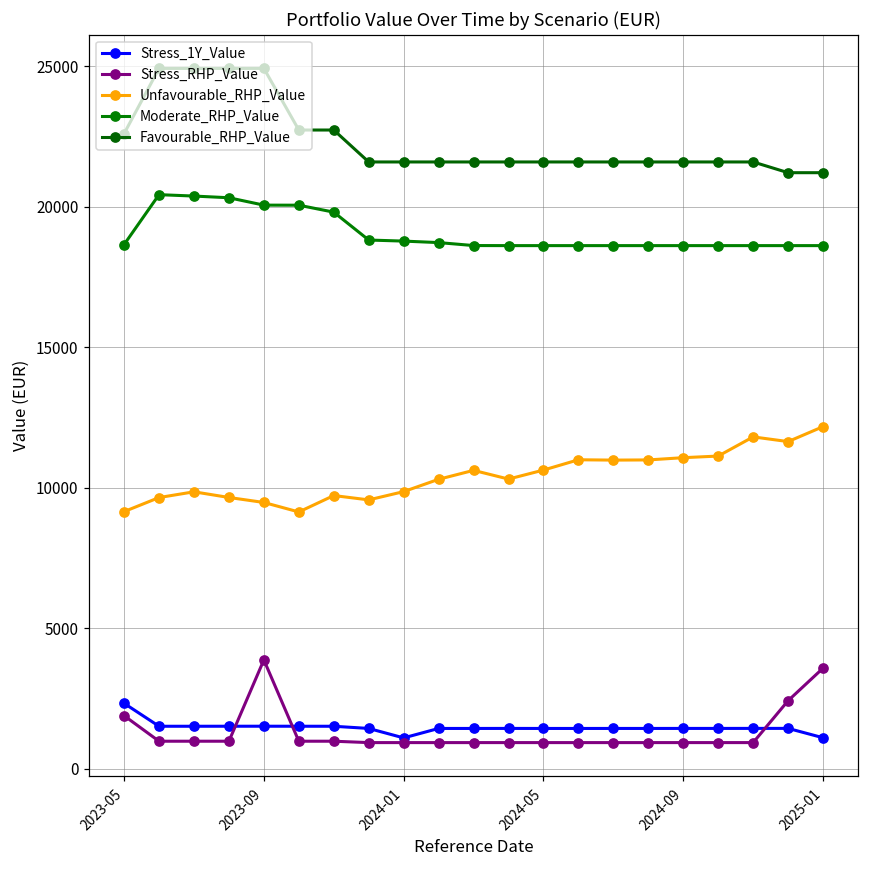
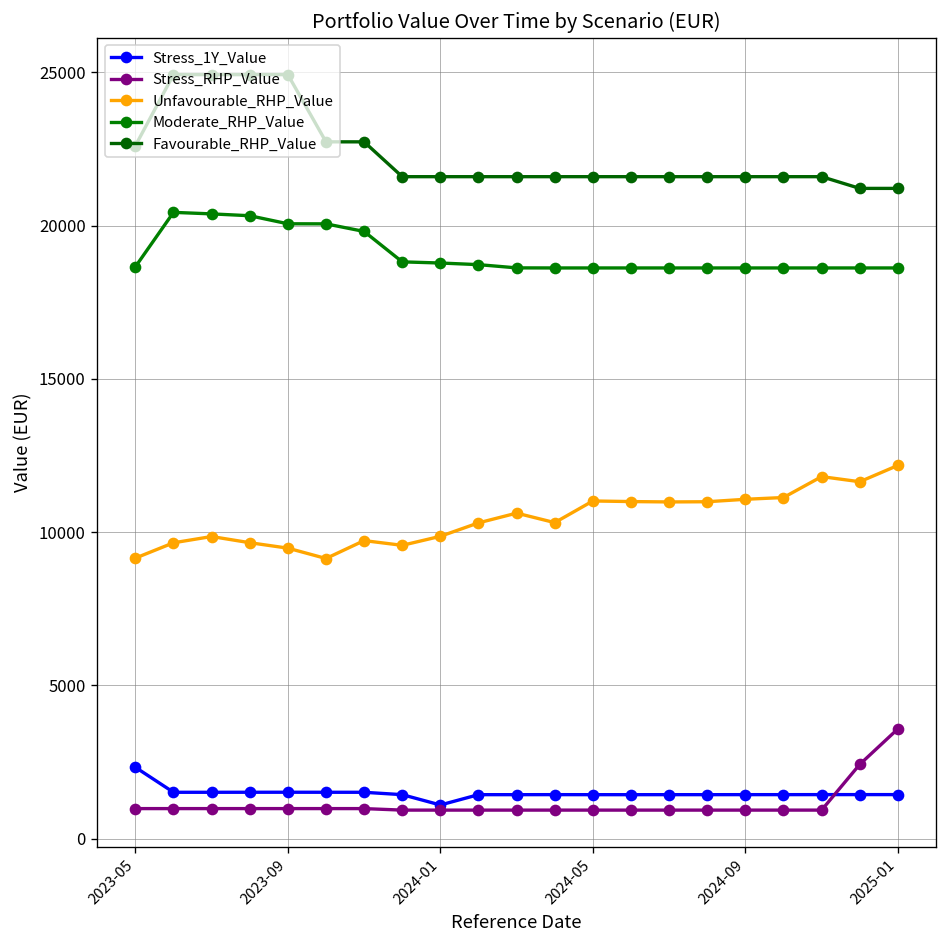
  {
    "Stress_1Y_Value": {
      "2023-05": 2300,
      "2023-09": 1500,
      "2024-01": 1100,
      "2024-05": 1400,
      "2024-09": 1400,
-     "2025-01": 1100
+     "2025-01": 1400
    },
    "Stress_RHP_Value": {
-     "2023-05": 1900,
-     "2023-09": 3900,
+     "2023-05": 1000,
+     "2023-09": 1000,
      "2024-01": 900,
      "2024-05": 900,
      "2024-09": 900,
      "2025-01": 3600
    },
    "Unfavourable_RHP_Value": {
      "2023-05": 9200,
      "2023-09": 9500,
      "2024-01": 9900,
-     "2024-05": 10600,
+     "2024-05": 11000,
      "2024-09": 11100,
      "2025-01": 12200
    }
  }
